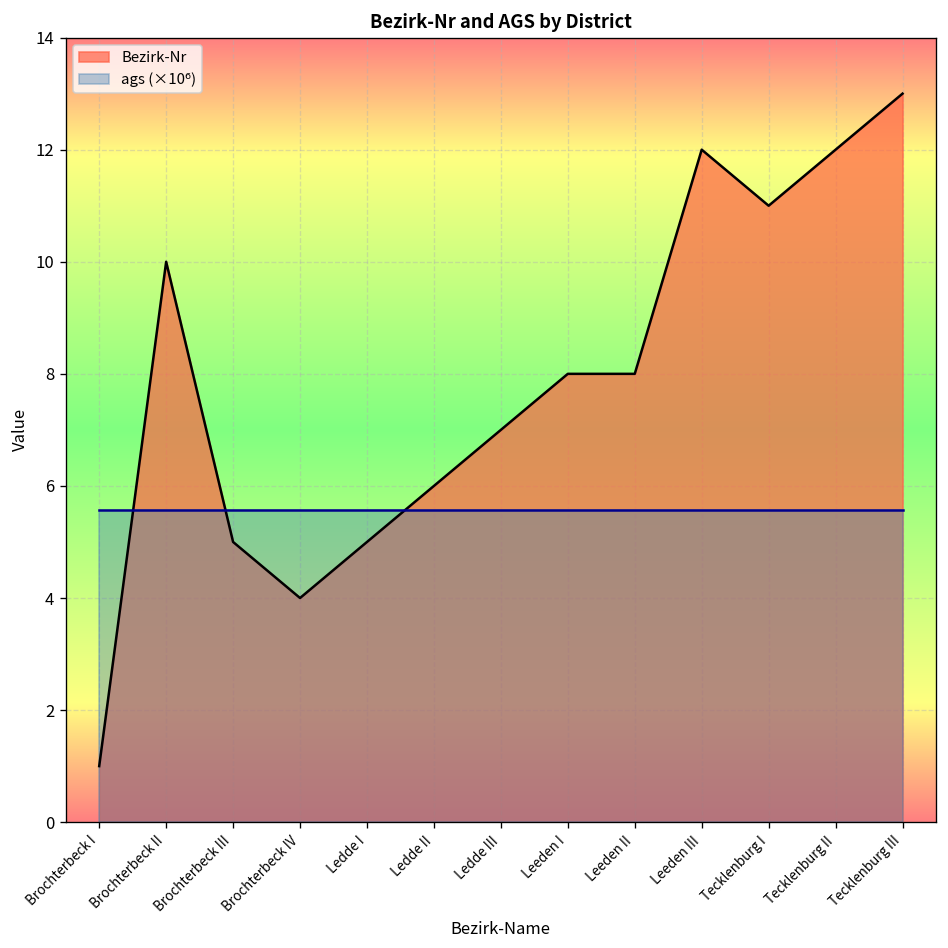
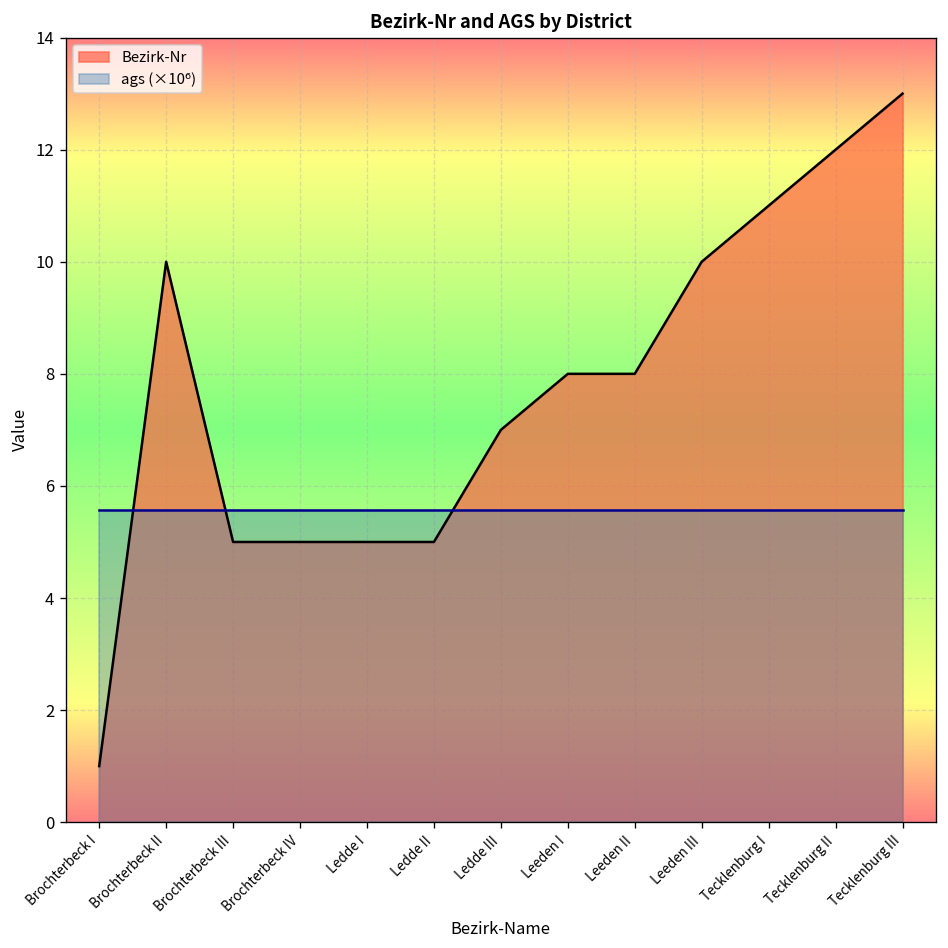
  {
    "Bezirk-Nr": {
      "Brochterbeck I": 1,
      "Brochterbeck II": 10,
      "Brochterbeck III": 5,
-     "Brochterbeck IV": 4,
+     "Brochterbeck IV": 5,
      "Ledde I": 5,
-     "Ledde II": 6,
+     "Ledde II": 5,
      "Ledde III": 7,
      "Leeden I": 8,
      "Leeden II": 8,
-     "Leeden III": 12,
+     "Leeden III": 10,
      "Tecklenburg I": 11,
      "Tecklenburg II": 12,
      "Tecklenburg III": 13
    },
    "ags (×10⁶)": {
      "Brochterbeck I": 5.6,
      "Brochterbeck II": 5.6,
      "Brochterbeck III": 5.6,
      "Brochterbeck IV": 5.6,
      "Ledde I": 5.6,
      "Ledde II": 5.6,
      "Ledde III": 5.6,
      "Leeden I": 5.6,
      "Leeden II": 5.6,
      "Leeden III": 5.6,
      "Tecklenburg I": 5.6,
      "Tecklenburg II": 5.6,
      "Tecklenburg III": 5.6
    }
  }
